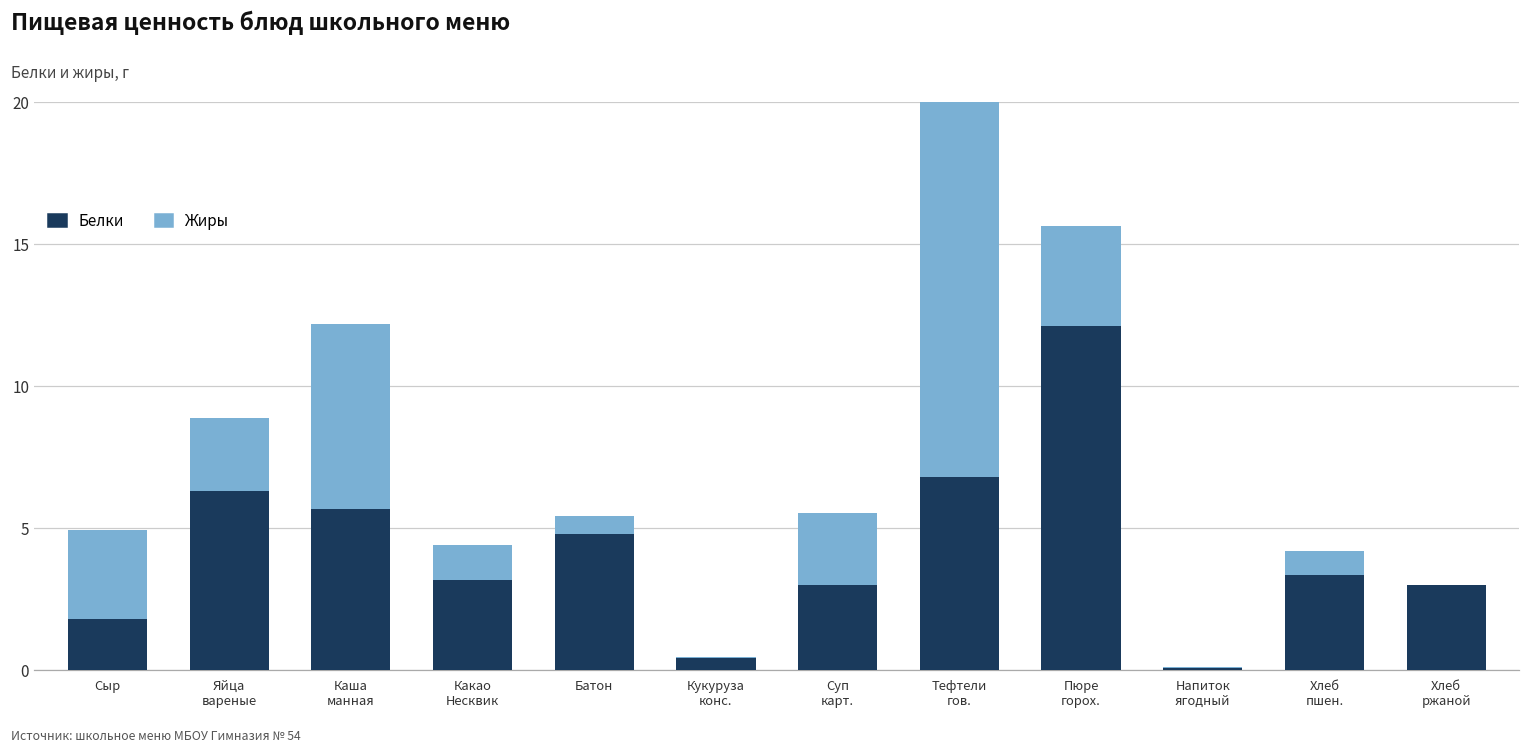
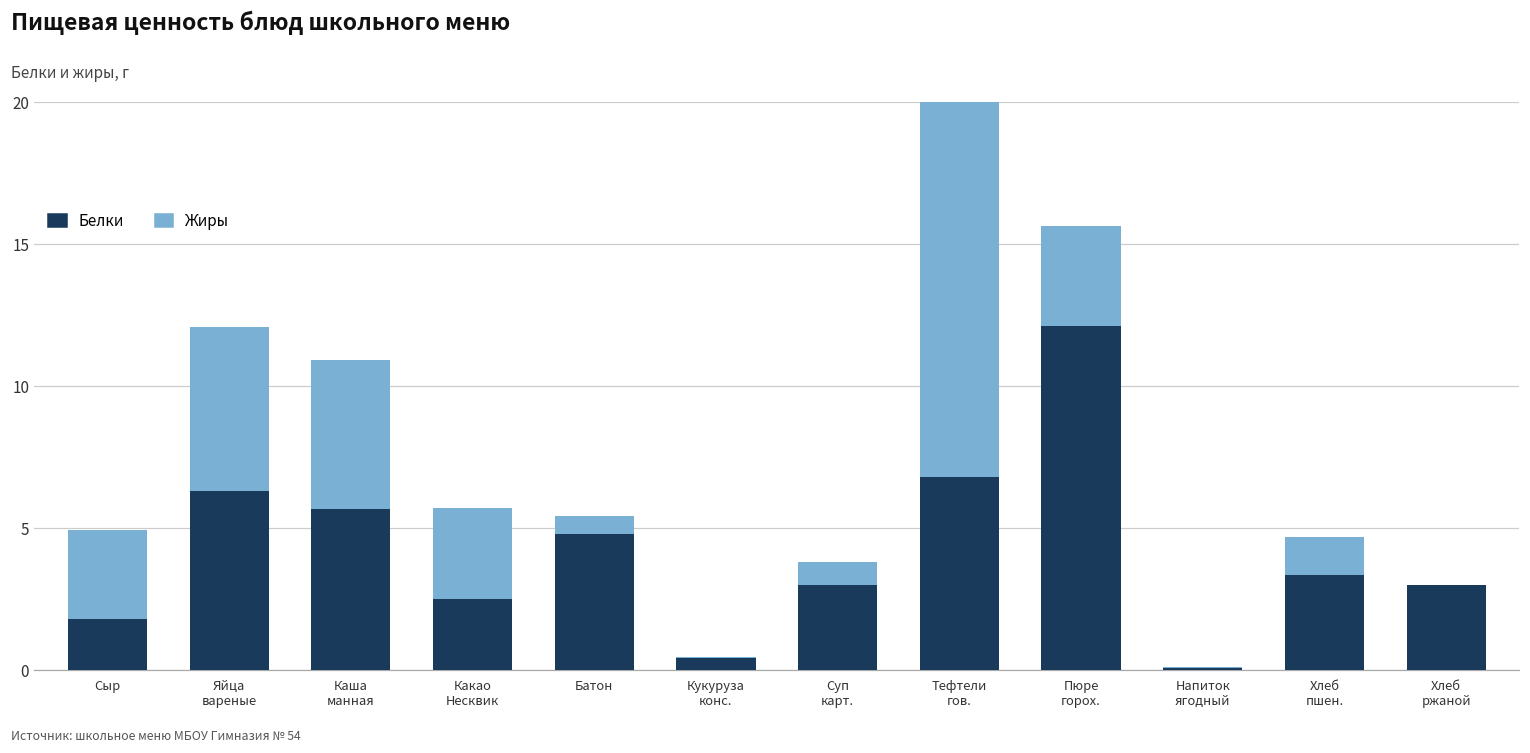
  {
    "Белки": {
      "Сыр": 1.8,
      "Яйца вареные": 6.3,
      "Каша манная": 5.7,
-     "Какао Несквик": 3.2,
+     "Какао Несквик": 2.5,
      "Батон": 4.8,
      "Кукуруза конс.": 0.4,
      "Суп карт.": 3.0,
      "Тефтели гов.": 6.8,
      "Пюре горох.": 12.1,
      "Хлеб пшен.": 3.3,
      "Хлеб ржаной": 3.0
    },
    "Жиры": {
      "Сыр": 3.2,
-     "Яйца вареные": 2.6,
-     "Каша манная": 6.5,
-     "Какао Несквик": 1.2,
+     "Яйца вареные": 5.8,
+     "Каша манная": 5.2,
+     "Какао Несквик": 3.2,
      "Батон": 0.6,
-     "Суп карт.": 2.5,
+     "Суп карт.": 0.8,
      "Пюре горох.": 3.6,
-     "Хлеб пшен.": 0.9,
+     "Хлеб пшен.": 1.3,
      "Хлеб ржаной": 0.0
    }
  }
